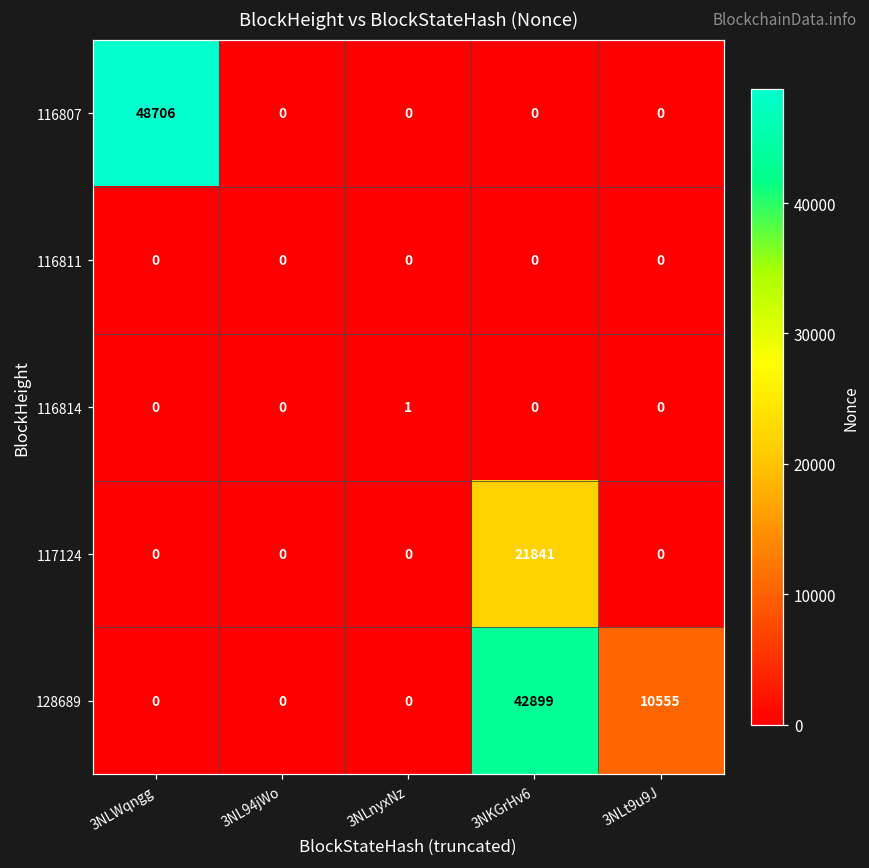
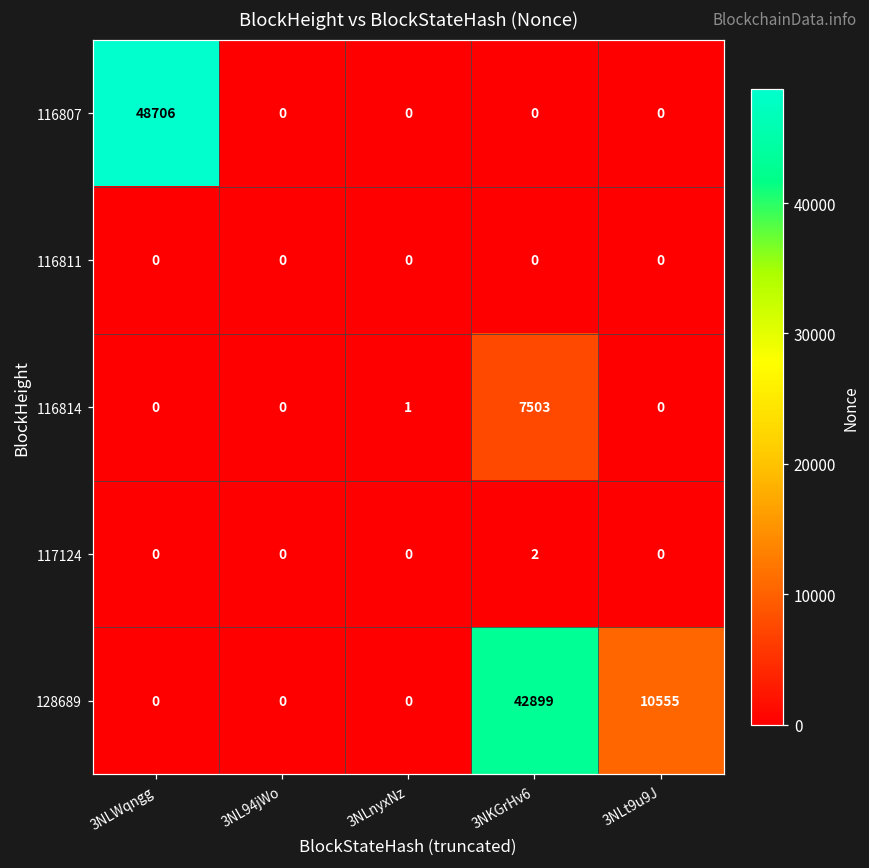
  {
    "116807": {
      "3NLWqngg": 48706,
      "3NL94jWo": 0,
      "3NLnyxNz": 0,
      "3NKGrHv6": 0,
      "3NLt9u9J": 0
    },
    "116811": {
      "3NLWqngg": 0,
      "3NL94jWo": 0,
      "3NLnyxNz": 0,
      "3NKGrHv6": 0,
      "3NLt9u9J": 0
    },
    "116814": {
      "3NLWqngg": 0,
      "3NL94jWo": 0,
      "3NLnyxNz": 1,
-     "3NKGrHv6": 0,
+     "3NKGrHv6": 7503,
      "3NLt9u9J": 0
    },
    "117124": {
      "3NLWqngg": 0,
      "3NL94jWo": 0,
      "3NLnyxNz": 0,
-     "3NKGrHv6": 21841,
+     "3NKGrHv6": 2,
      "3NLt9u9J": 0
    },
    "128689": {
      "3NLWqngg": 0,
      "3NL94jWo": 0,
      "3NLnyxNz": 0,
      "3NKGrHv6": 42899,
      "3NLt9u9J": 10555
    }
  }
